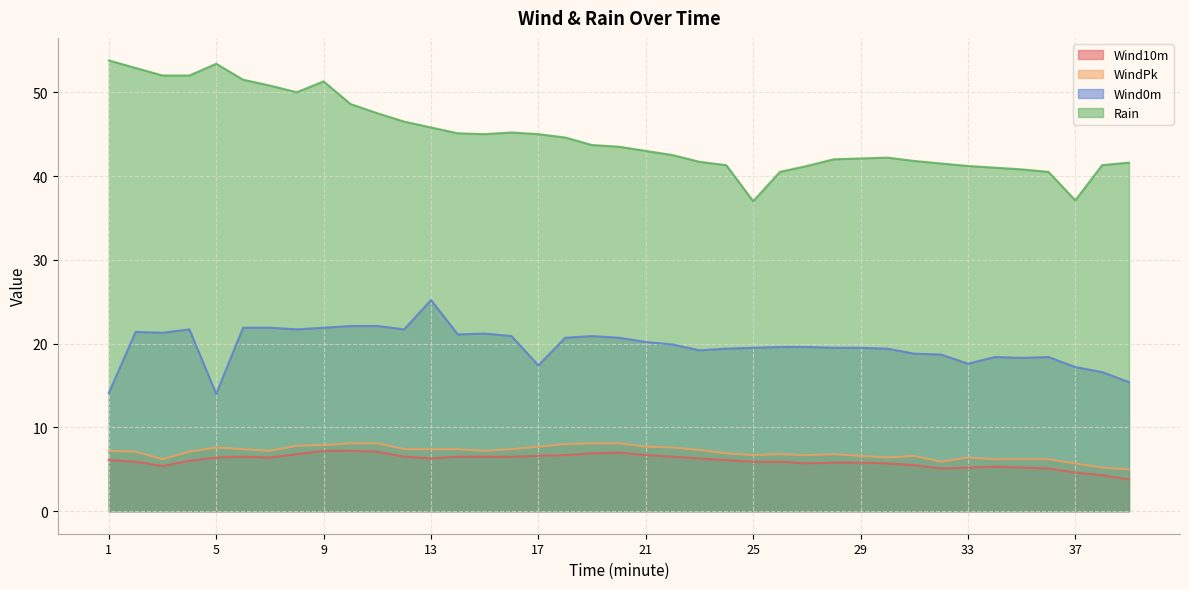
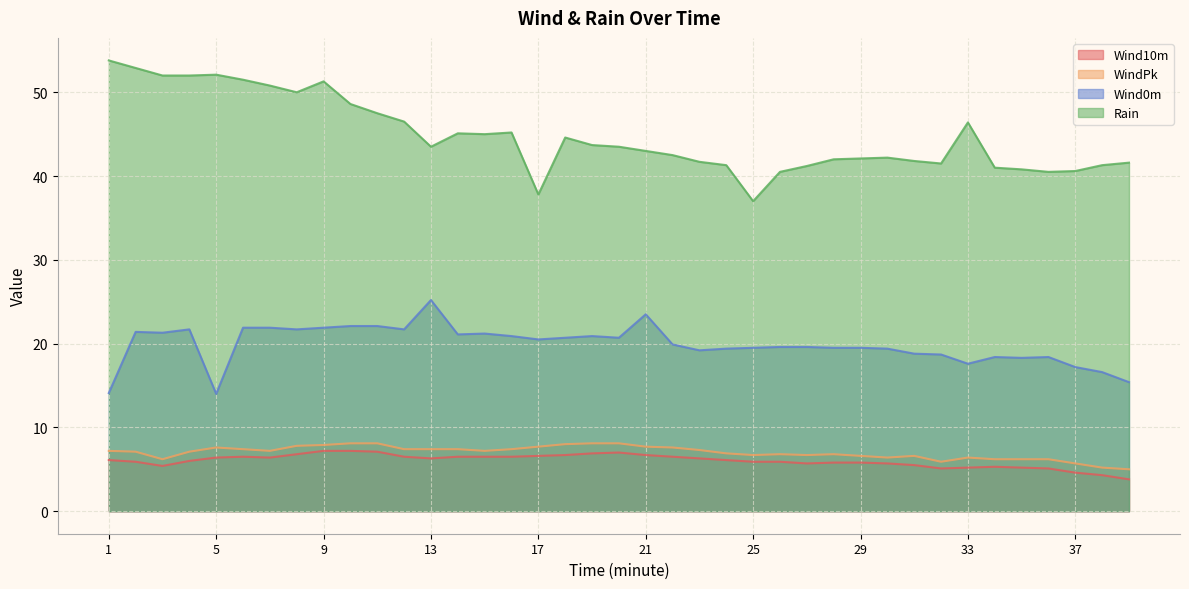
  {
    "Wind0m": {
      "1": 14,
      "5": 14,
      "9": 22,
      "13": 25,
-     "17": 17,
-     "21": 20,
+     "17": 21,
+     "21": 24,
      "25": 20,
      "29": 20,
      "33": 18,
      "37": 17
    },
    "Rain": {
      "1": 54,
-     "5": 53,
+     "5": 52,
      "9": 51,
-     "13": 46,
-     "17": 45,
+     "13": 44,
+     "17": 38,
      "21": 43,
      "25": 37,
      "29": 42,
-     "33": 41,
-     "37": 37
+     "33": 46,
+     "37": 41
    }
  }
